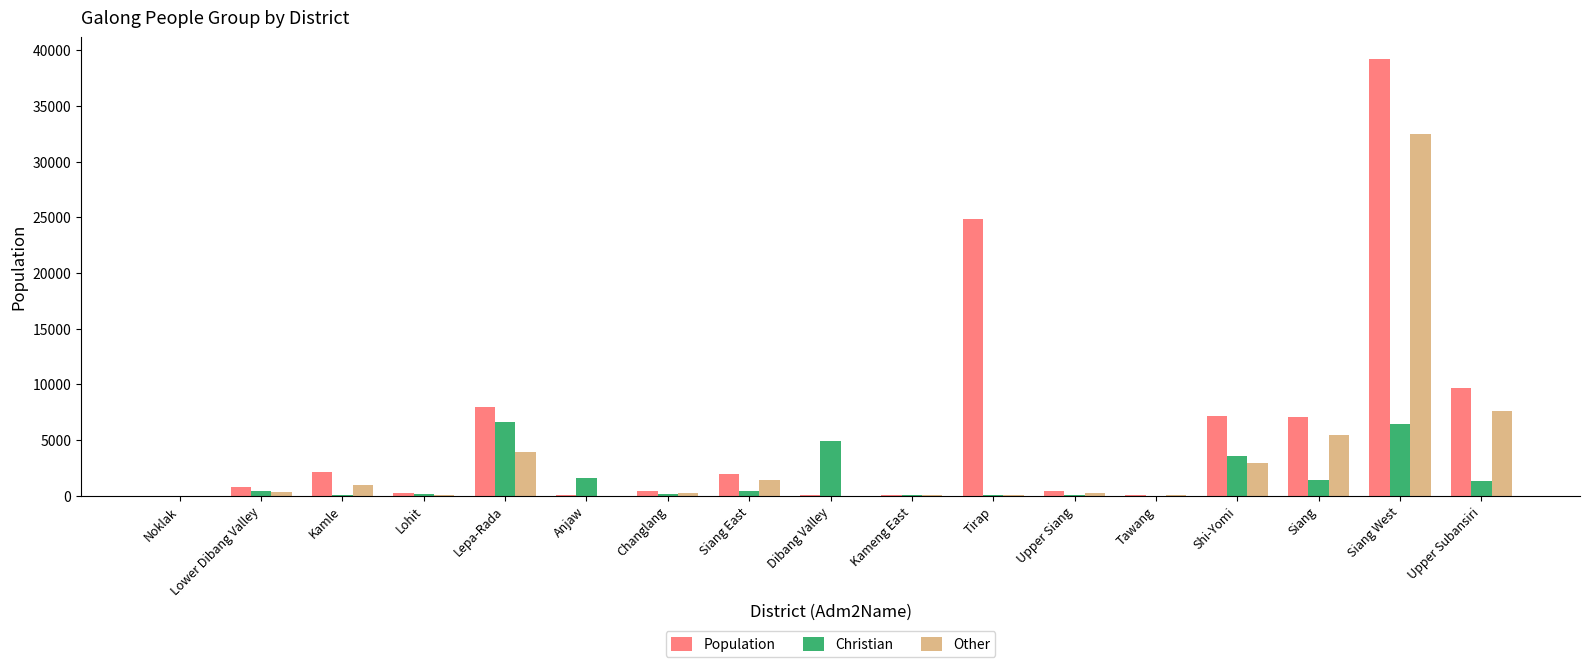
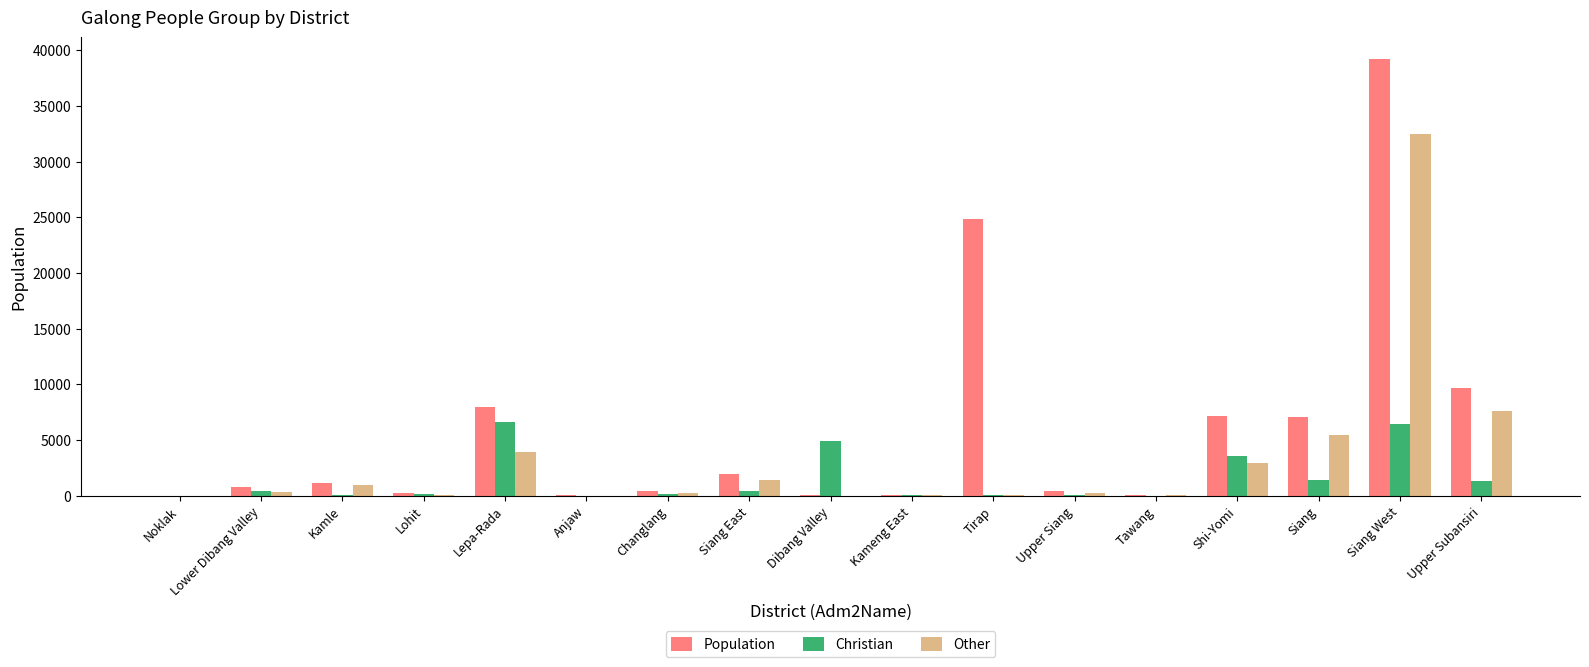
  {
    "Population": {
      "Lower Dibang Valley": 800,
-     "Kamle": 2100,
+     "Kamle": 1100,
      "Lohit": 300,
      "Lepa-Rada": 8000,
      "Changlang": 400,
      "Siang East": 2000,
      "Tirap": 24900,
      "Upper Siang": 400,
      "Shi-Yomi": 7200,
      "Siang": 7100,
      "Siang West": 39200,
      "Upper Subansiri": 9600
    },
    "Christian": {
      "Lower Dibang Valley": 400,
      "Lepa-Rada": 6700,
-     "Anjaw": 1600,
+     "Anjaw": 0,
      "Siang East": 400,
      "Dibang Valley": 4900,
      "Shi-Yomi": 3600,
      "Siang": 1400,
      "Siang West": 6500,
      "Upper Subansiri": 1400
    },
    "Other": {
      "Noklak": 0,
      "Lower Dibang Valley": 300,
      "Kamle": 1000,
      "Lepa-Rada": 3900,
      "Siang East": 1400,
      "Upper Siang": 300,
      "Shi-Yomi": 2900,
      "Siang": 5500,
      "Siang West": 32500,
      "Upper Subansiri": 7700
    }
  }
